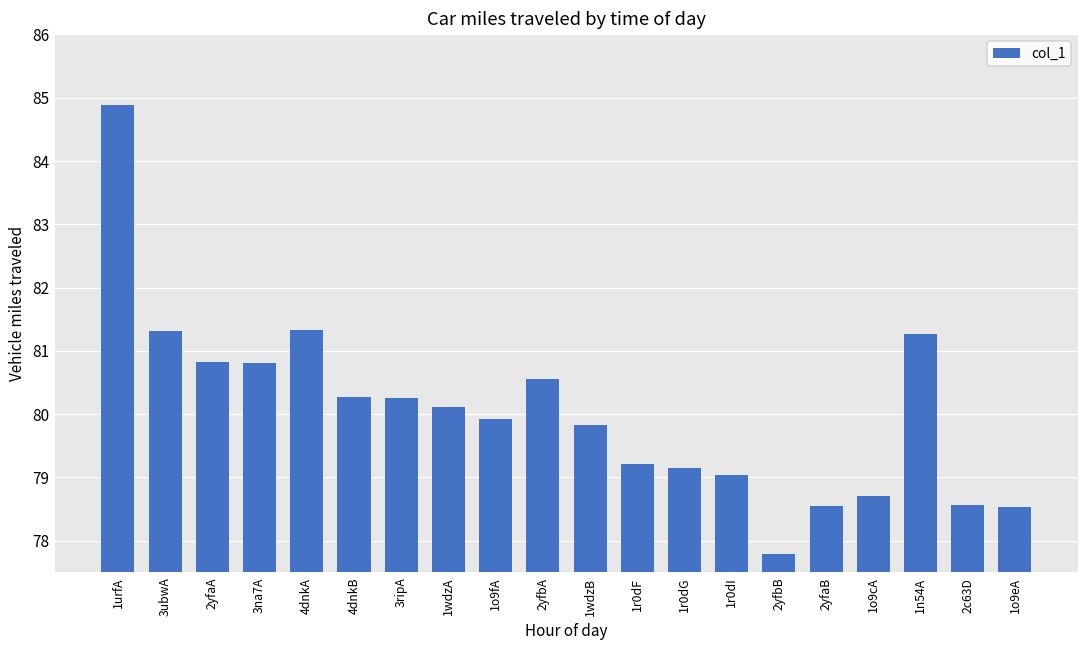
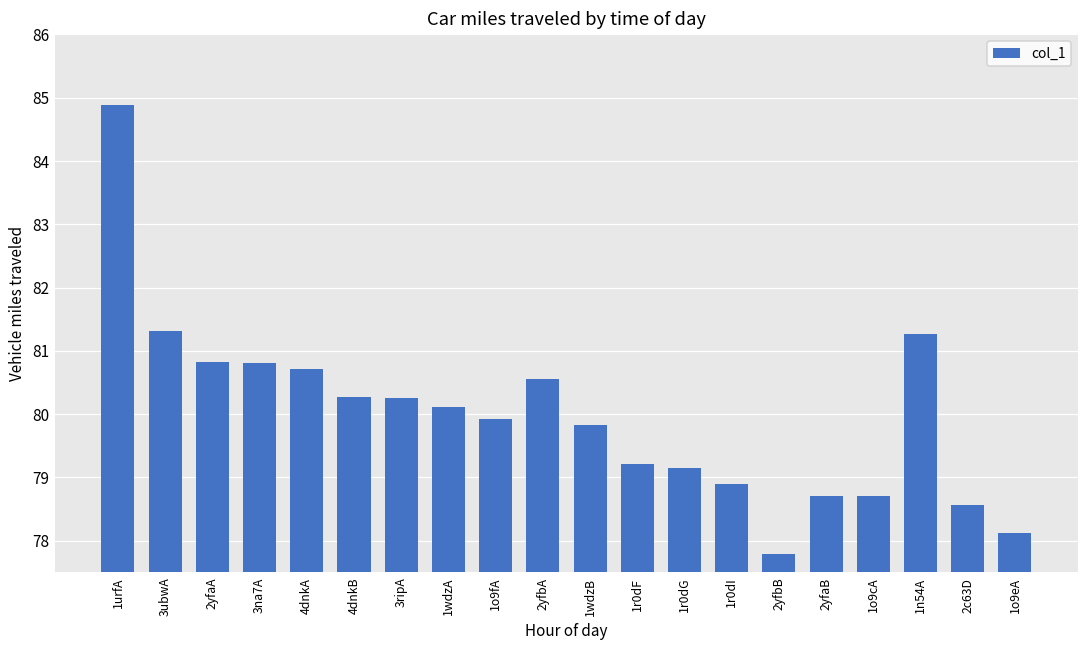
  {
    "1urfA": 84.9,
    "3ubwA": 81.3,
    "2yfaA": 80.8,
    "3na7A": 80.8,
-   "4dnkA": 81.3,
+   "4dnkA": 80.7,
    "4dnkB": 80.3,
    "3ripA": 80.3,
    "1wdzA": 80.1,
    "1o9fA": 79.9,
    "2yfbA": 80.6,
    "1wdzB": 79.8,
    "1r0dF": 79.2,
    "1r0dG": 79.1,
-   "1r0dI": 79.0,
+   "1r0dI": 78.9,
    "2yfbB": 77.8,
-   "2yfaB": 78.5,
+   "2yfaB": 78.7,
    "1o9cA": 78.7,
    "1n54A": 81.3,
    "2c63D": 78.6,
-   "1o9eA": 78.5
+   "1o9eA": 78.1
  }
